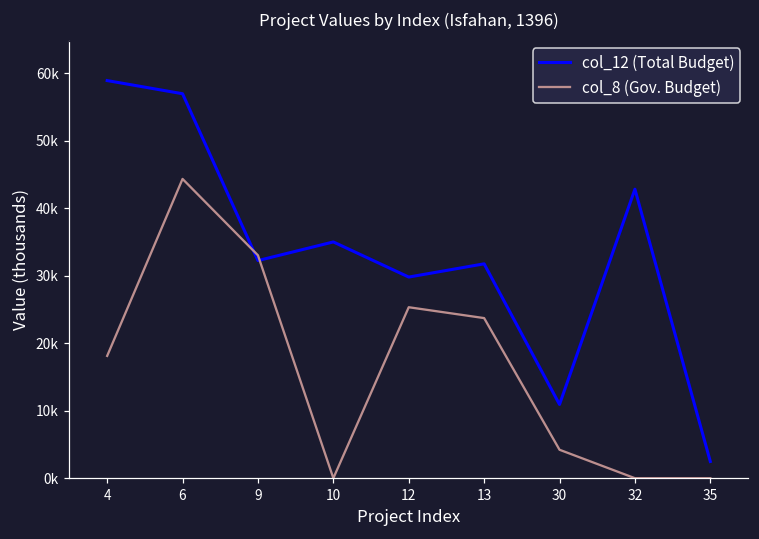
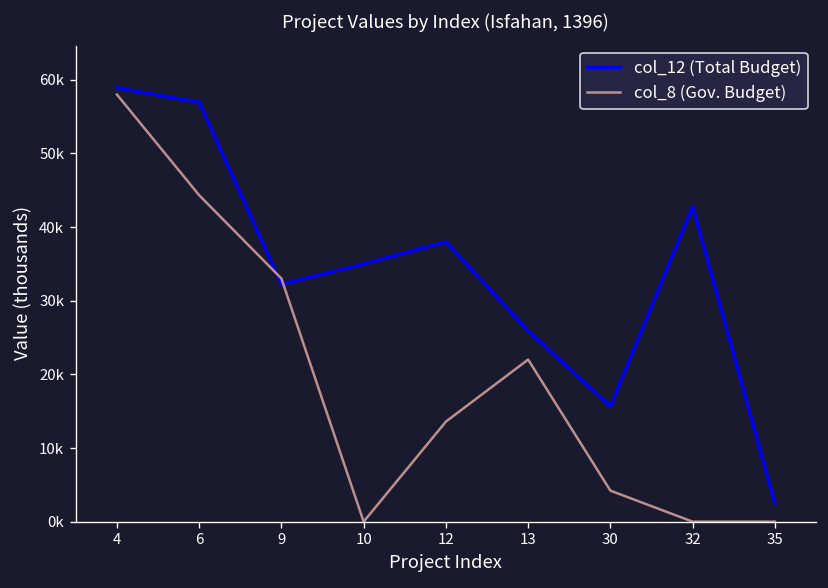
  {
    "col_12 (Total Budget)": {
      "4": 59000,
      "6": 57000,
      "9": 32000,
      "10": 35000,
-     "12": 30000,
-     "13": 32000,
-     "30": 11000,
+     "12": 38000,
+     "13": 26000,
+     "30": 16000,
      "32": 43000,
      "35": 2000
    },
    "col_8 (Gov. Budget)": {
-     "4": 18000,
+     "4": 58000,
      "6": 44000,
      "9": 33000,
      "10": 0,
-     "12": 25000,
-     "13": 24000,
+     "12": 14000,
+     "13": 22000,
      "30": 4000,
      "32": 0,
      "35": 0
    }
  }
